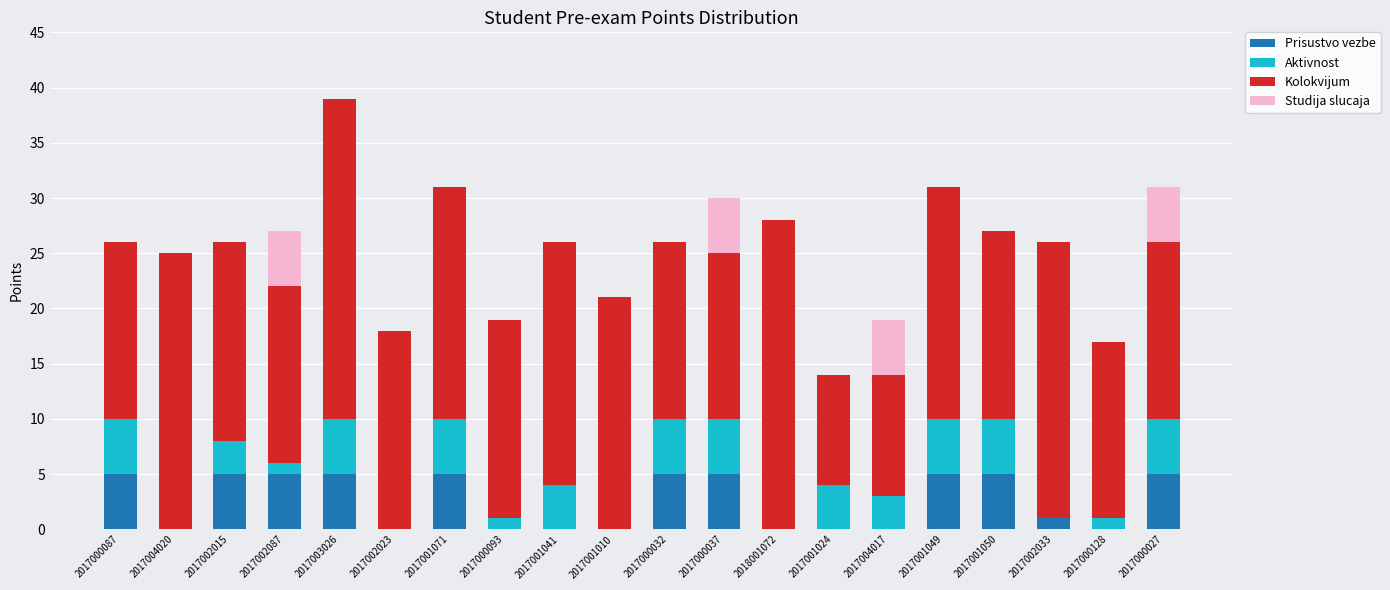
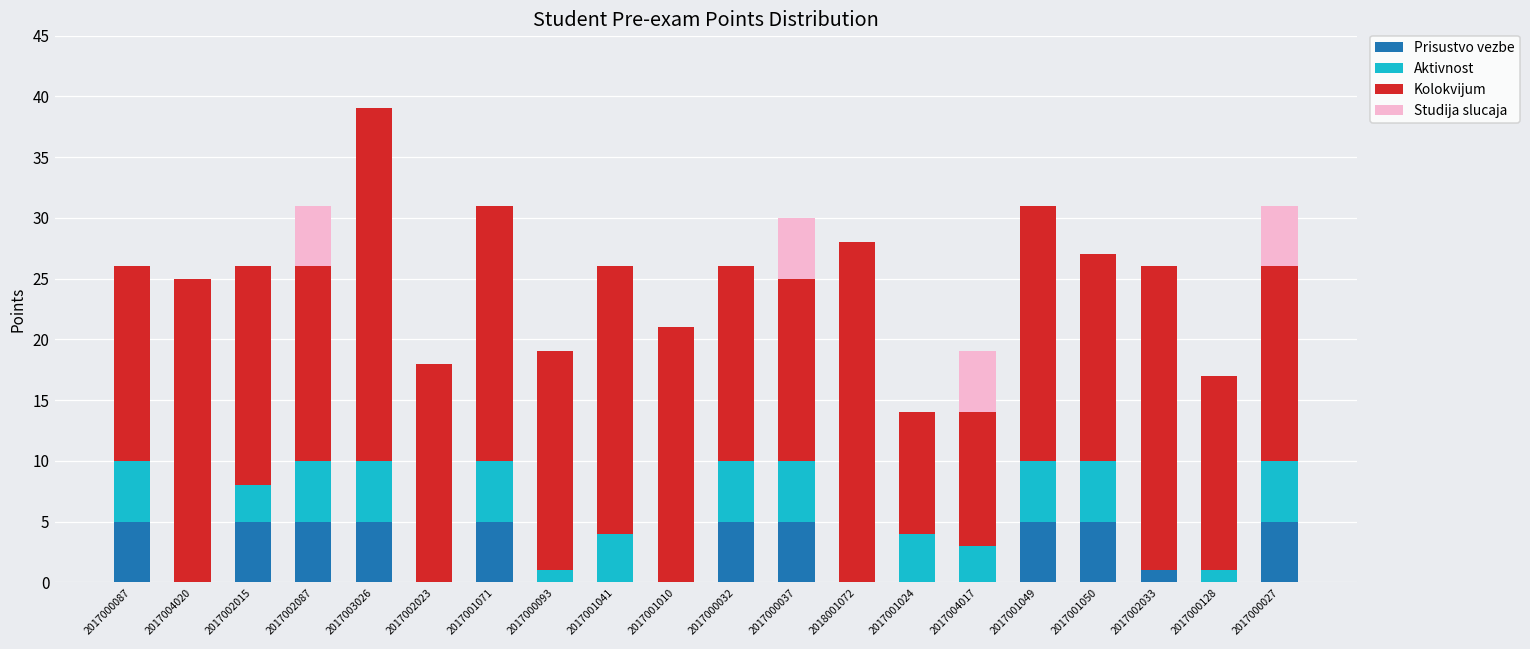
  {
    "Prisustvo vezbe": {
      "2017000087": 5,
      "2017004020": 0,
      "2017002015": 5,
      "2017002087": 5,
      "2017003026": 5,
      "2017002023": 0,
      "2017001071": 5,
      "2017000093": 0,
      "2017001041": 0,
      "2017001010": 0,
      "2017000032": 5,
      "2017000037": 5,
      "2018001072": 0,
      "2017001024": 0,
      "2017004017": 0,
      "2017001049": 5,
      "2017001050": 5,
      "2017002033": 1,
      "2017000128": 0,
      "2017000027": 5
    },
    "Aktivnost": {
      "2017000087": 5,
      "2017004020": 0,
      "2017002015": 3,
-     "2017002087": 1,
+     "2017002087": 5,
      "2017003026": 5,
      "2017002023": 0,
      "2017001071": 5,
      "2017000093": 1,
      "2017001041": 4,
      "2017001010": 0,
      "2017000032": 5,
      "2017000037": 5,
      "2018001072": 0,
      "2017001024": 4,
      "2017004017": 3,
      "2017001049": 5,
      "2017001050": 5,
      "2017002033": 0,
      "2017000128": 1,
      "2017000027": 5
    },
    "Kolokvijum": {
      "2017000087": 16,
      "2017004020": 25,
      "2017002015": 18,
      "2017002087": 16,
      "2017003026": 29,
      "2017002023": 18,
      "2017001071": 21,
      "2017000093": 18,
      "2017001041": 22,
      "2017001010": 21,
      "2017000032": 16,
      "2017000037": 15,
      "2018001072": 28,
      "2017001024": 10,
      "2017004017": 11,
      "2017001049": 21,
      "2017001050": 17,
      "2017002033": 25,
      "2017000128": 16,
      "2017000027": 16
    },
    "Studija slucaja": {
      "2017000087": 0,
      "2017004020": 0,
      "2017002015": 0,
      "2017002087": 5,
      "2017003026": 0,
      "2017002023": 0,
      "2017001071": 0,
      "2017000093": 0,
      "2017001041": 0,
      "2017001010": 0,
      "2017000032": 0,
      "2017000037": 5,
      "2018001072": 0,
      "2017001024": 0,
      "2017004017": 5,
      "2017001049": 0,
      "2017001050": 0,
      "2017002033": 0,
      "2017000128": 0,
      "2017000027": 5
    }
  }
